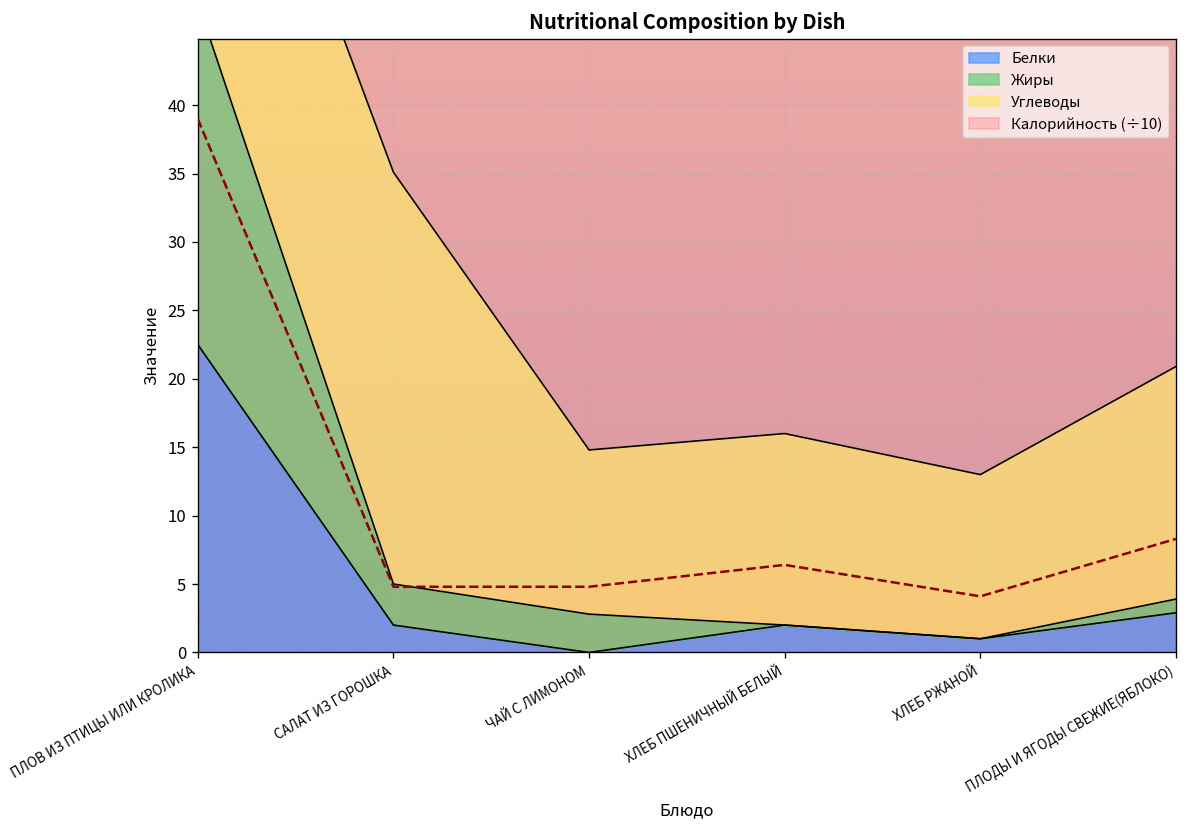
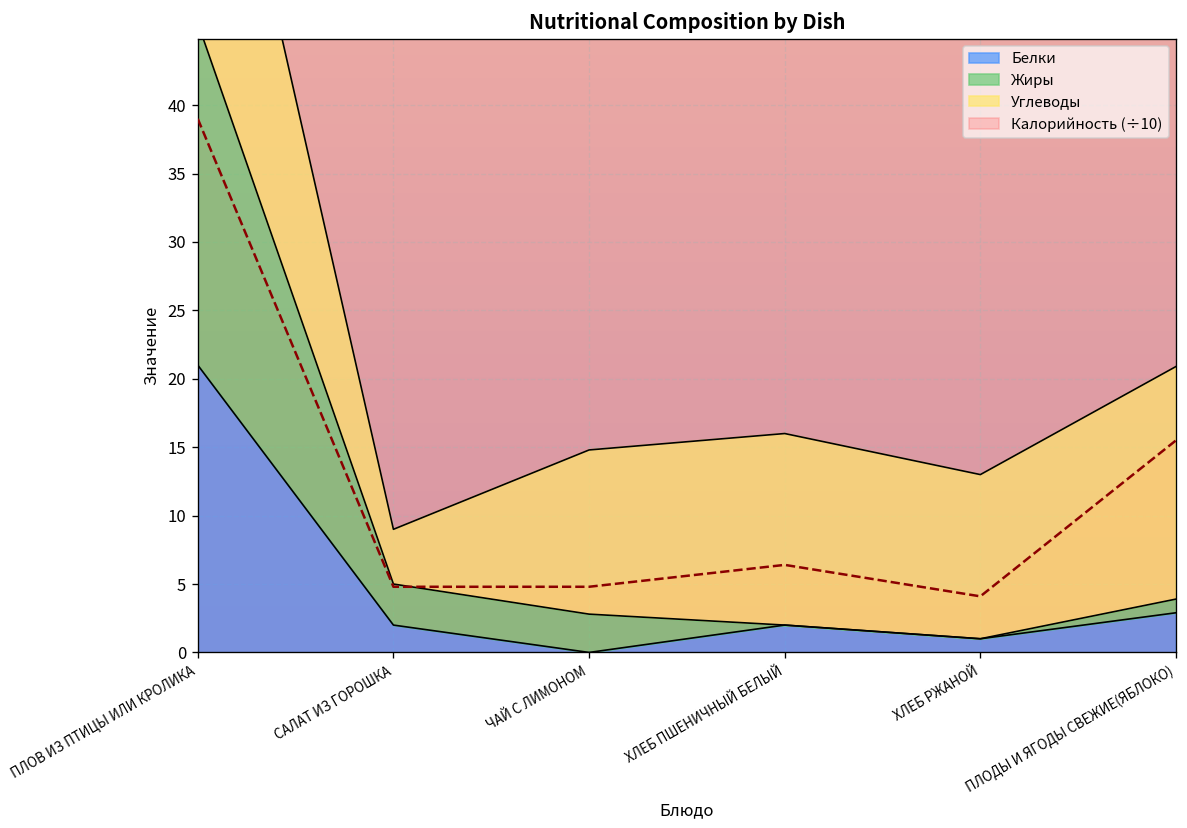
  {
    "Белки": {
-     "ПЛОВ ИЗ ПТИЦЫ ИЛИ КРОЛИКА": 22.5,
+     "ПЛОВ ИЗ ПТИЦЫ ИЛИ КРОЛИКА": 21.0,
      "САЛАТ ИЗ ГОРОШКА": 2.0,
      "ЧАЙ С ЛИМОНОМ": 0.0,
      "ПЛОДЫ И ЯГОДЫ СВЕЖИЕ(ЯБЛОКО)": 2.9
    },
    "Жиры": {
      "ЧАЙ С ЛИМОНОМ": 2.8,
      "ПЛОДЫ И ЯГОДЫ СВЕЖИЕ(ЯБЛОКО)": 1.0
    },
    "Углеводы": {
-     "САЛАТ ИЗ ГОРОШКА": 30.1,
+     "САЛАТ ИЗ ГОРОШКА": 4.0,
      "ЧАЙ С ЛИМОНОМ": 12.0,
      "ХЛЕБ ПШЕНИЧНЫЙ БЕЛЫЙ": 14.0,
      "ХЛЕБ РЖАНОЙ": 12.0,
      "ПЛОДЫ И ЯГОДЫ СВЕЖИЕ(ЯБЛОКО)": 17.0
    },
    "Калорийность (÷10)": {
      "ПЛОВ ИЗ ПТИЦЫ ИЛИ КРОЛИКА": 39.0,
      "ЧАЙ С ЛИМОНОМ": 4.8,
      "ХЛЕБ ПШЕНИЧНЫЙ БЕЛЫЙ": 6.4,
      "ХЛЕБ РЖАНОЙ": 4.1,
-     "ПЛОДЫ И ЯГОДЫ СВЕЖИЕ(ЯБЛОКО)": 8.3
+     "ПЛОДЫ И ЯГОДЫ СВЕЖИЕ(ЯБЛОКО)": 15.5
    }
  }
